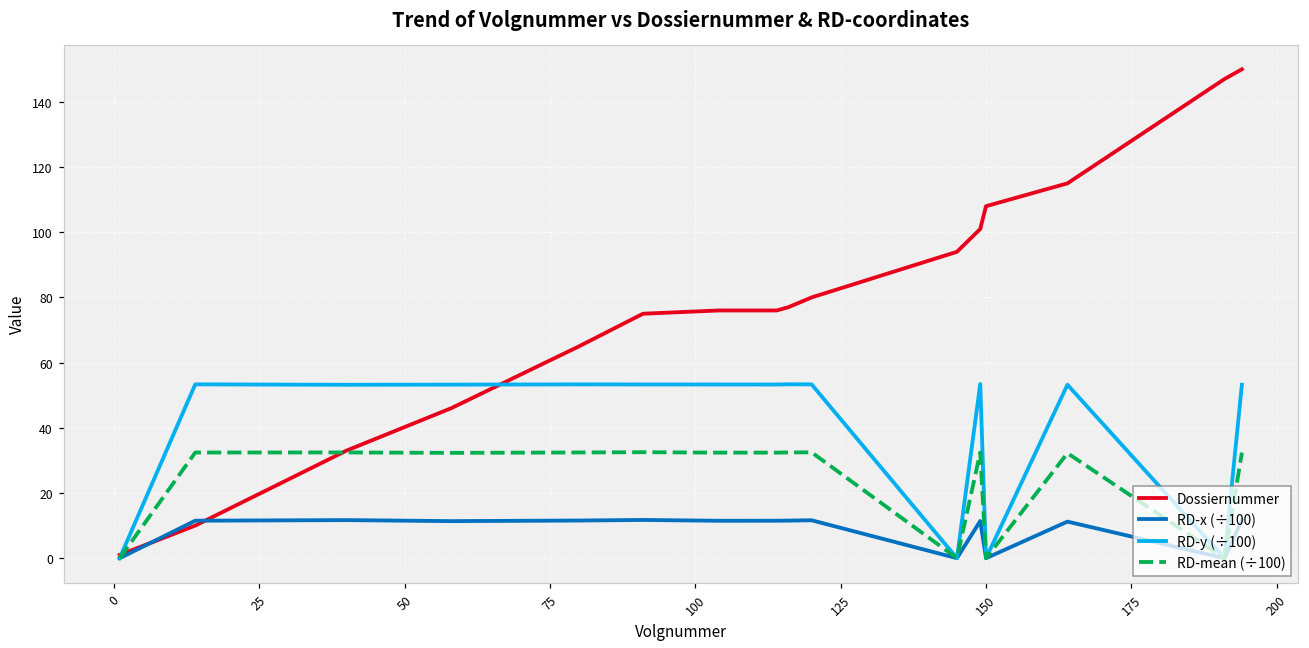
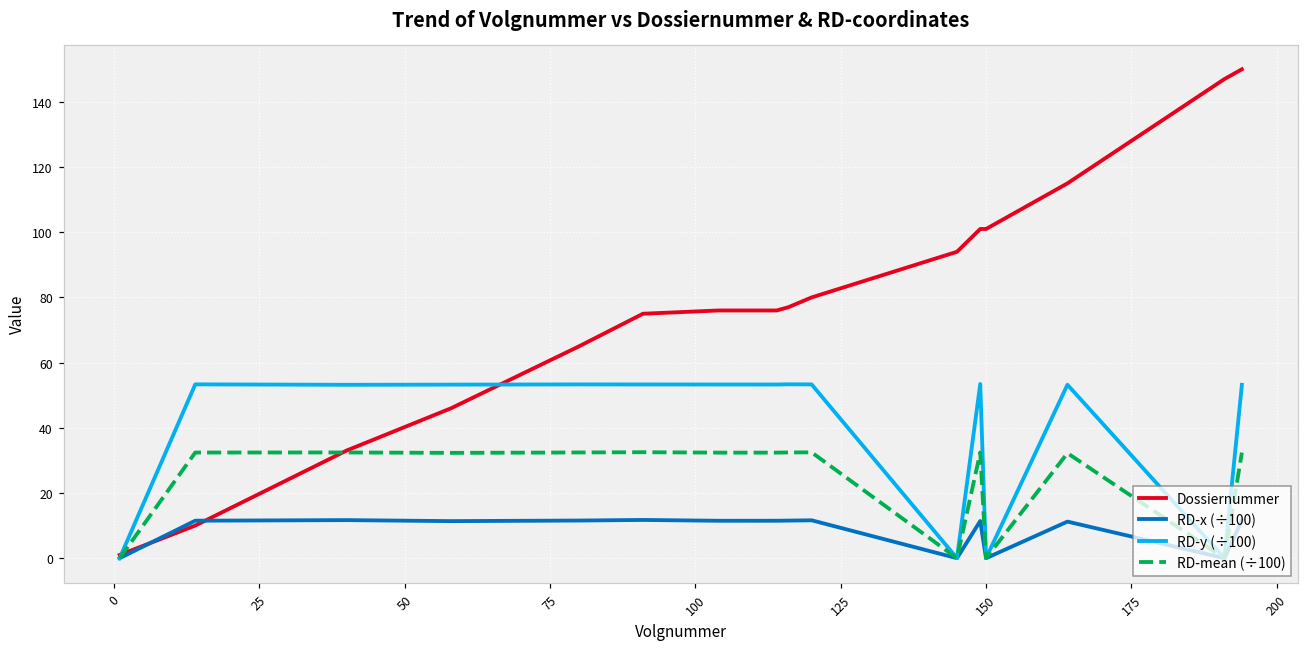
  {
    "Dossiernummer": {
-     "150": 108
+     "150": 101
    }
  }
